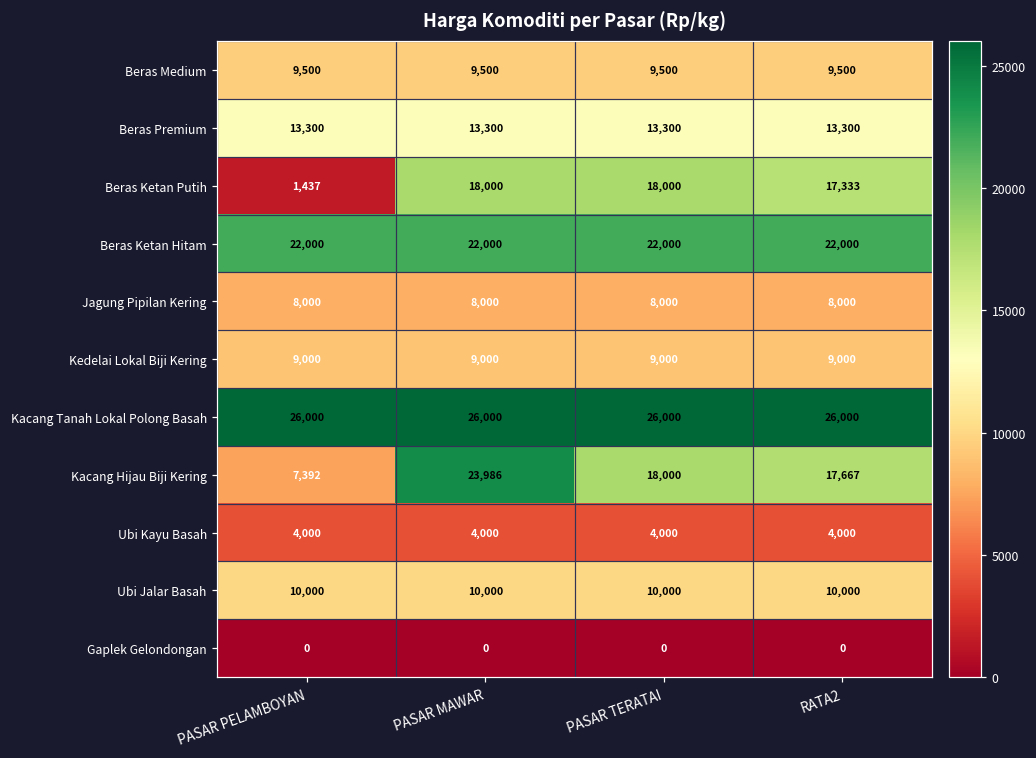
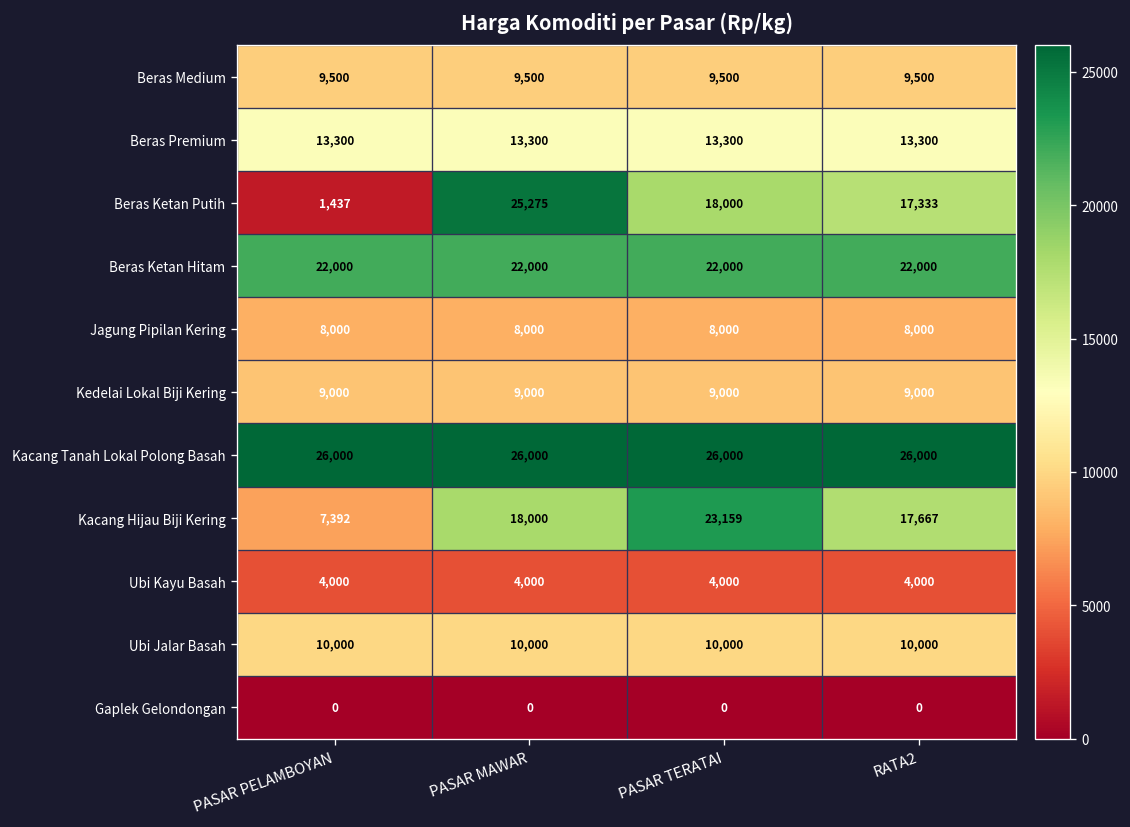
  {
    "Beras Medium": {
      "PASAR PELAMBOYAN": "9,500",
      "PASAR MAWAR": "9,500",
      "PASAR TERATAI": "9,500",
      "RATA2": "9,500"
    },
    "Beras Premium": {
      "PASAR PELAMBOYAN": "13,300",
      "PASAR MAWAR": "13,300",
      "PASAR TERATAI": "13,300",
      "RATA2": "13,300"
    },
    "Beras Ketan Putih": {
      "PASAR PELAMBOYAN": "1,437",
-     "PASAR MAWAR": "18,000",
+     "PASAR MAWAR": "25,275",
      "PASAR TERATAI": "18,000",
      "RATA2": "17,333"
    },
    "Beras Ketan Hitam": {
      "PASAR PELAMBOYAN": "22,000",
      "PASAR MAWAR": "22,000",
      "PASAR TERATAI": "22,000",
      "RATA2": "22,000"
    },
    "Jagung Pipilan Kering": {
      "PASAR PELAMBOYAN": "8,000",
      "PASAR MAWAR": "8,000",
      "PASAR TERATAI": "8,000",
      "RATA2": "8,000"
    },
    "Kedelai Lokal Biji Kering": {
      "PASAR PELAMBOYAN": "9,000",
      "PASAR MAWAR": "9,000",
      "PASAR TERATAI": "9,000",
      "RATA2": "9,000"
    },
    "Kacang Tanah Lokal Polong Basah": {
      "PASAR PELAMBOYAN": "26,000",
      "PASAR MAWAR": "26,000",
      "PASAR TERATAI": "26,000",
      "RATA2": "26,000"
    },
    "Kacang Hijau Biji Kering": {
      "PASAR PELAMBOYAN": "7,392",
-     "PASAR MAWAR": "23,986",
-     "PASAR TERATAI": "18,000",
+     "PASAR MAWAR": "18,000",
+     "PASAR TERATAI": "23,159",
      "RATA2": "17,667"
    },
    "Ubi Kayu Basah": {
      "PASAR PELAMBOYAN": "4,000",
      "PASAR MAWAR": "4,000",
      "PASAR TERATAI": "4,000",
      "RATA2": "4,000"
    },
    "Ubi Jalar Basah": {
      "PASAR PELAMBOYAN": "10,000",
      "PASAR MAWAR": "10,000",
      "PASAR TERATAI": "10,000",
      "RATA2": "10,000"
    },
    "Gaplek Gelondongan": {
      "PASAR PELAMBOYAN": "0",
      "PASAR MAWAR": "0",
      "PASAR TERATAI": "0",
      "RATA2": "0"
    }
  }
